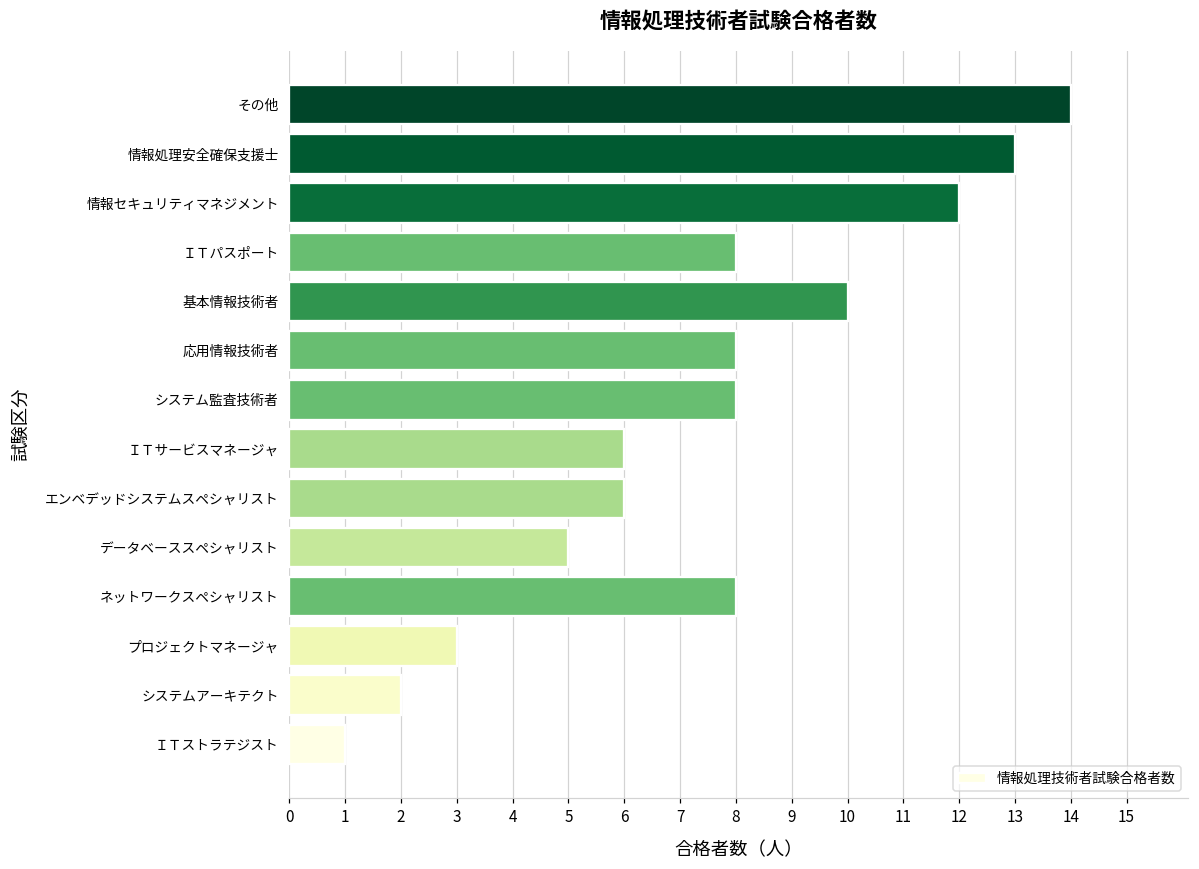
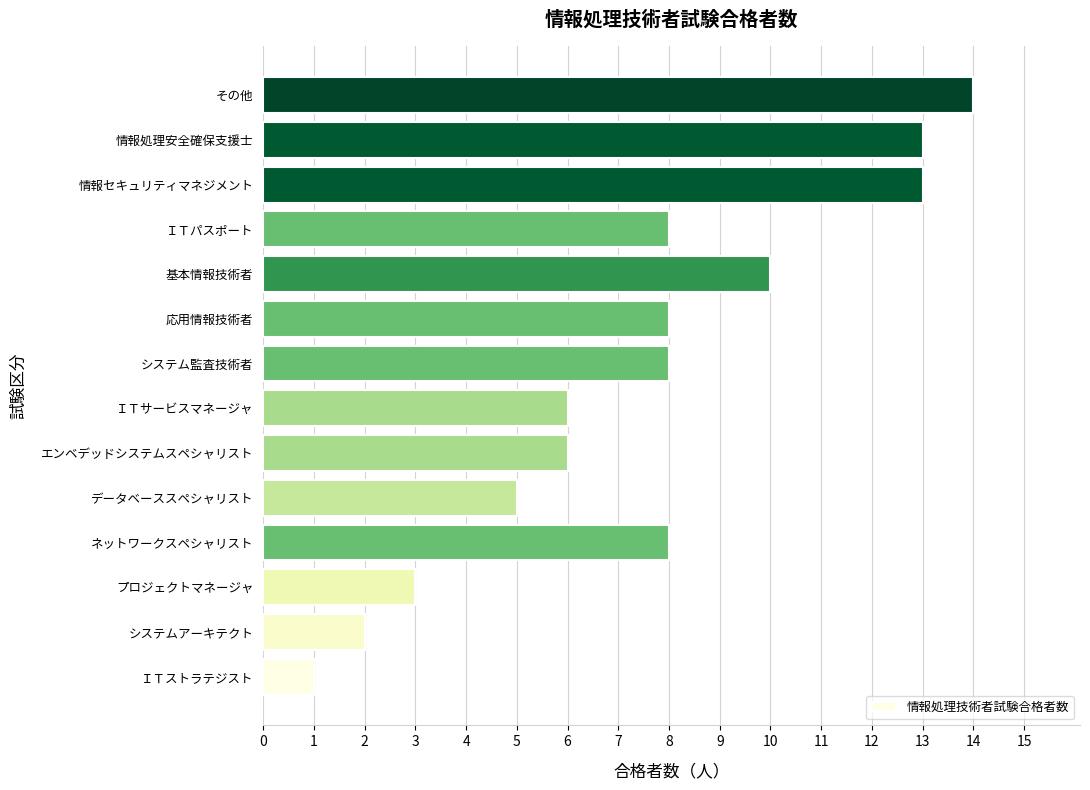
  {
    "その他": 14,
    "情報処理安全確保支援士": 13,
-   "情報セキュリティマネジメント": 12,
+   "情報セキュリティマネジメント": 13,
    "ＩＴパスポート": 8,
    "基本情報技術者": 10,
    "応用情報技術者": 8,
    "システム監査技術者": 8,
    "ＩＴサービスマネージャ": 6,
    "エンベデッドシステムスペシャリスト": 6,
    "データベーススペシャリスト": 5,
    "ネットワークスペシャリスト": 8,
    "プロジェクトマネージャ": 3,
    "システムアーキテクト": 2,
    "ＩＴストラテジスト": 1
  }
